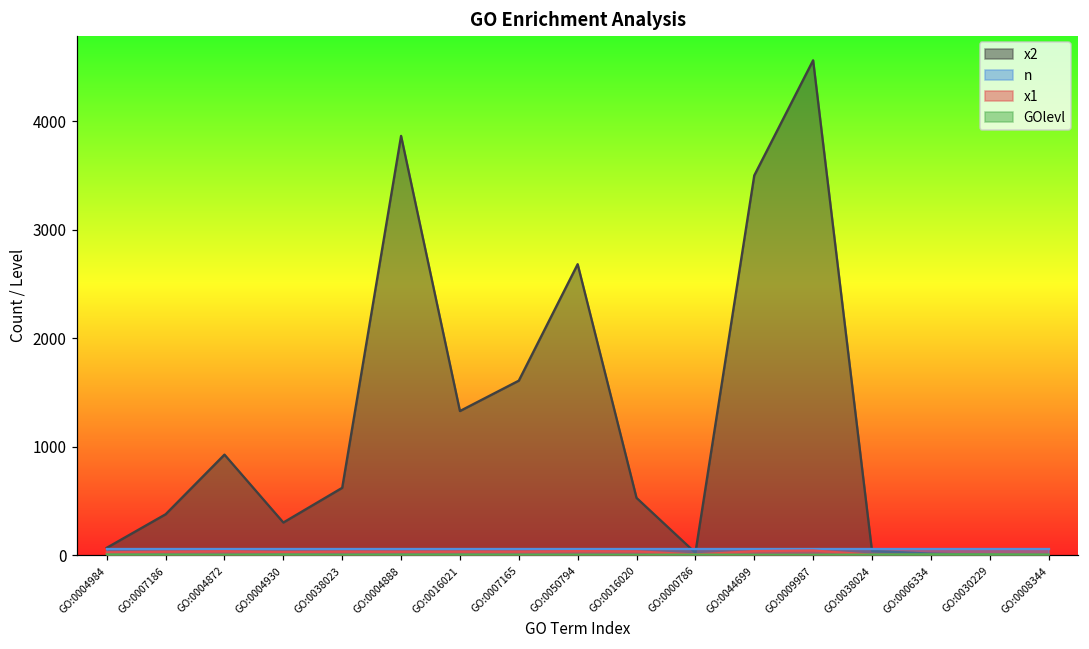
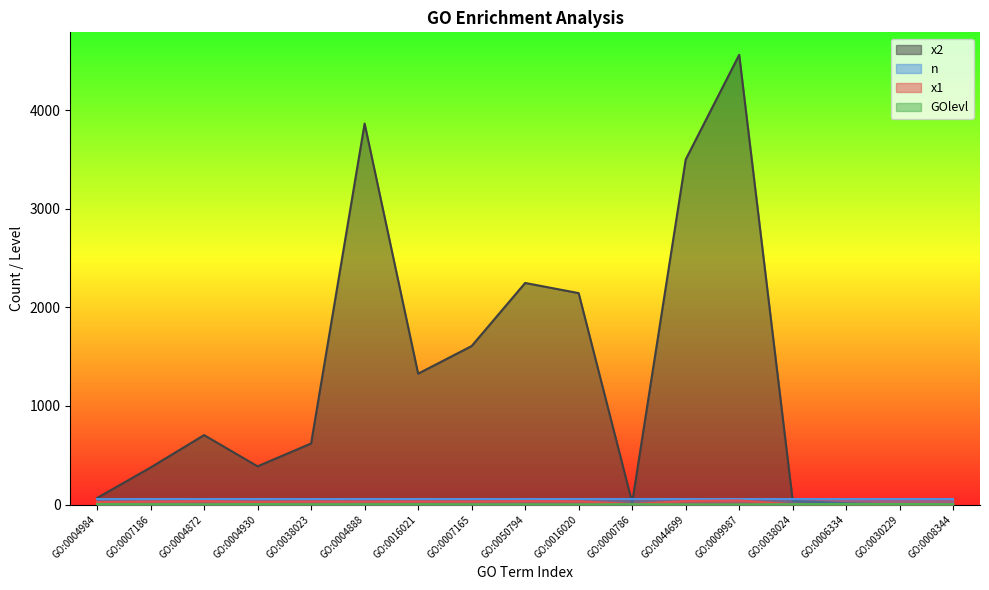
  {
    "x2": {
      "GO:0007186": 400,
-     "GO:0004872": 900,
-     "GO:0004930": 300,
+     "GO:0004872": 700,
+     "GO:0004930": 400,
      "GO:0038023": 600,
      "GO:0004888": 3900,
      "GO:0016021": 1300,
      "GO:0007165": 1600,
-     "GO:0050794": 2700,
-     "GO:0016020": 500,
+     "GO:0050794": 2200,
+     "GO:0016020": 2100,
      "GO:0044699": 3500,
      "GO:0009987": 4600
    },
    "n": {
      "GO:0007186": 100,
      "GO:0004930": 100,
      "GO:0004888": 100,
      "GO:0000786": 100,
      "GO:0006334": 100,
      "GO:0030229": 100,
      "GO:0008344": 100
    },
    "x1": {
      "GO:0007186": 0,
      "GO:0004888": 0
    },
    "GOlevl": {
      "GO:0007186": 0,
      "GO:0004872": 0,
      "GO:0038023": 0,
      "GO:0004888": 0,
      "GO:0016021": 0,
      "GO:0007165": 0,
      "GO:0050794": 0,
      "GO:0016020": 0,
      "GO:0044699": 0,
      "GO:0009987": 0
    }
  }
